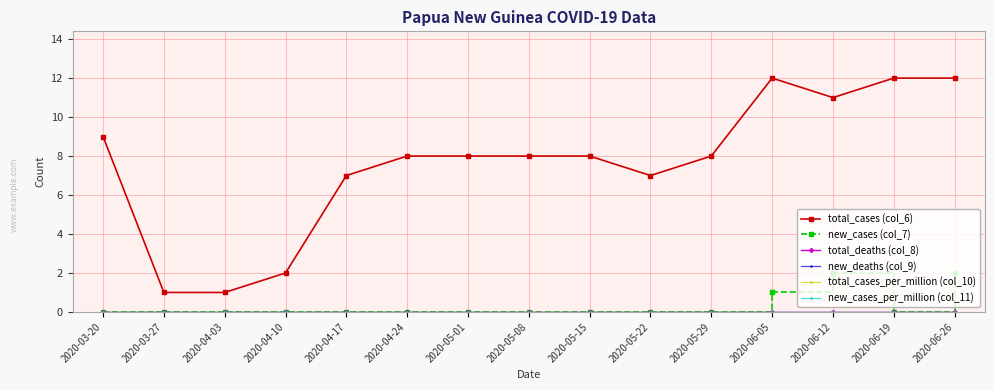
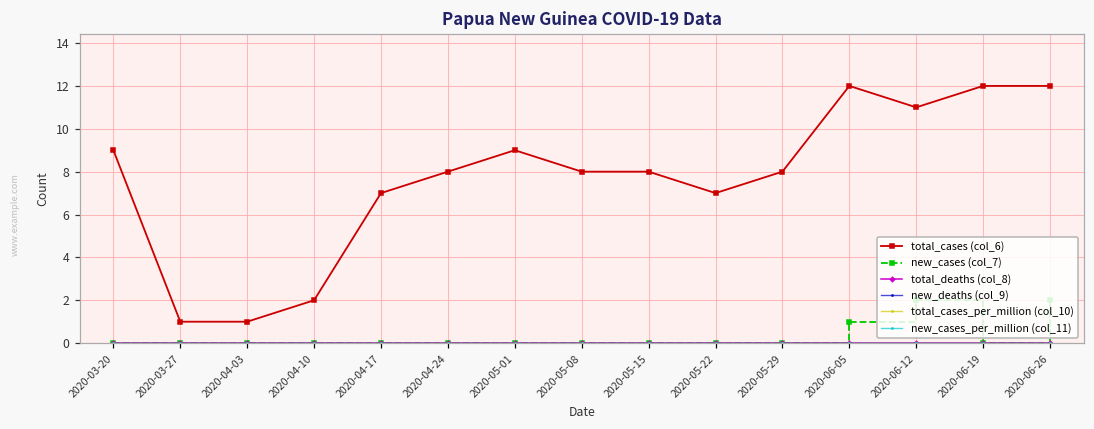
  {
    "total_cases (col_6)": {
      "2020-03-20": 9,
      "2020-03-27": 1,
      "2020-04-03": 1,
      "2020-04-10": 2,
      "2020-04-17": 7,
      "2020-04-24": 8,
-     "2020-05-01": 8,
+     "2020-05-01": 9,
      "2020-05-08": 8,
      "2020-05-15": 8,
      "2020-05-22": 7,
      "2020-05-29": 8,
      "2020-06-05": 12,
      "2020-06-12": 11,
      "2020-06-19": 12,
      "2020-06-26": 12
    },
    "new_cases (col_7)": {
      "2020-06-05": 1
    },
    "new_cases_per_million (col_11)": {
      "2020-06-05": 0,
      "2020-06-12": 0,
      "2020-06-26": 0
    }
  }
